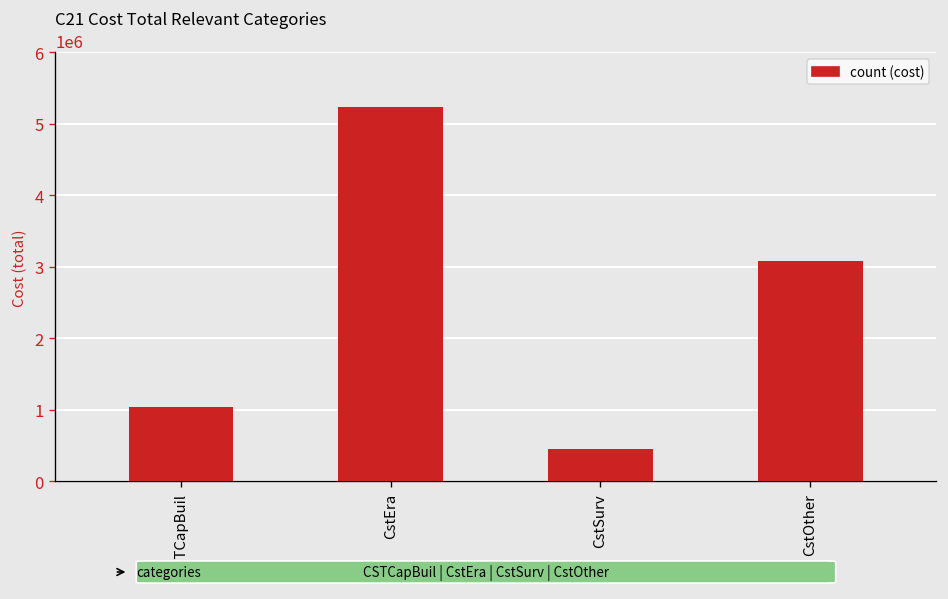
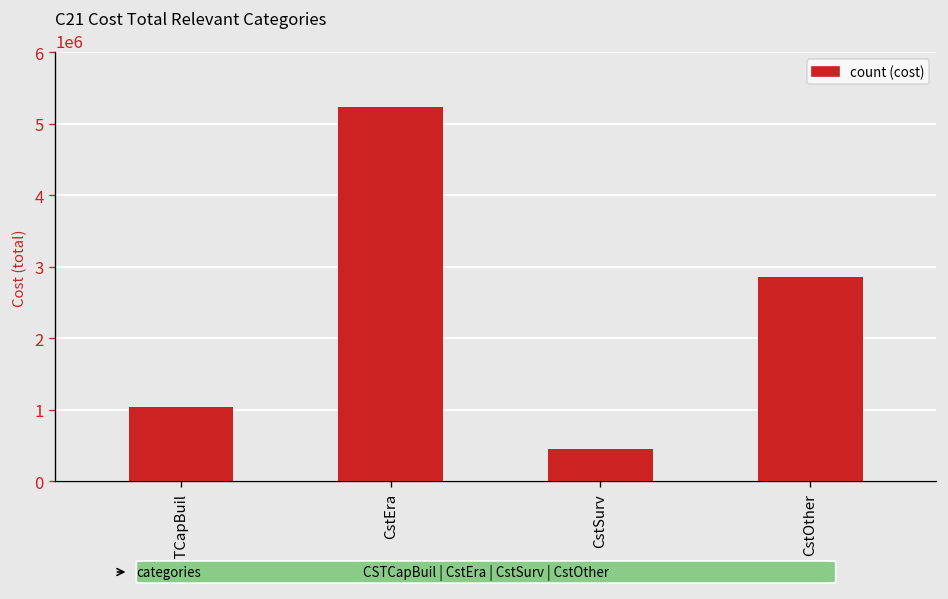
  {
    "CSTCapBuil": 1000000,
    "CstEra": 5200000,
    "CstSurv": 500000,
-   "CstOther": 3100000
+   "CstOther": 2900000
  }
